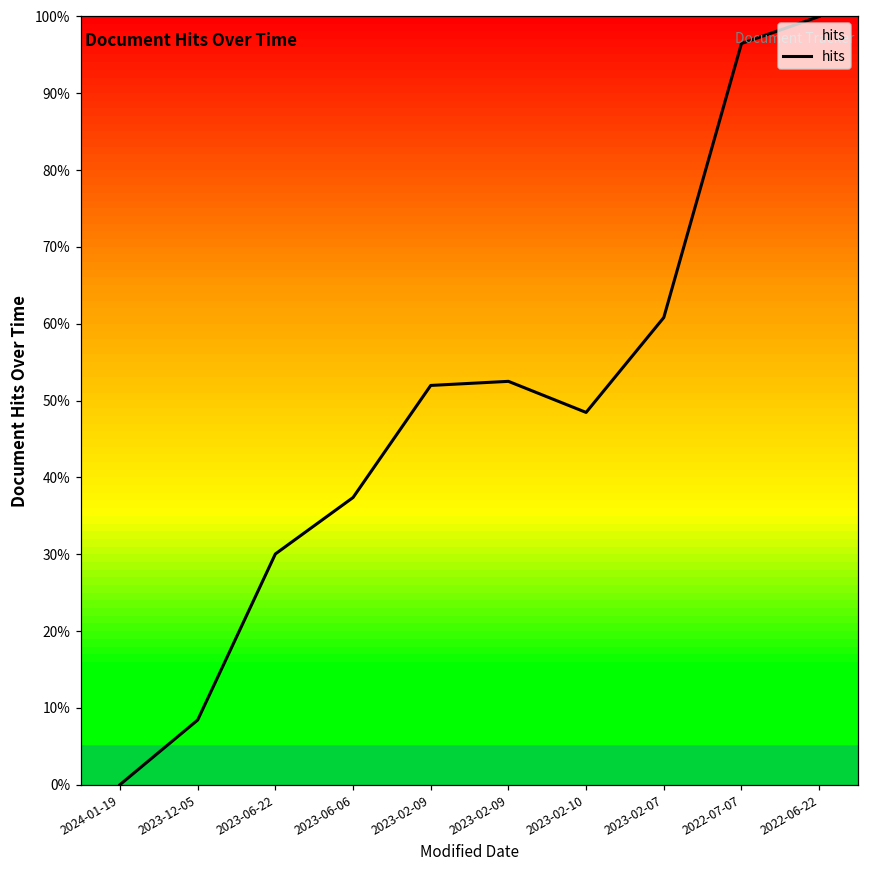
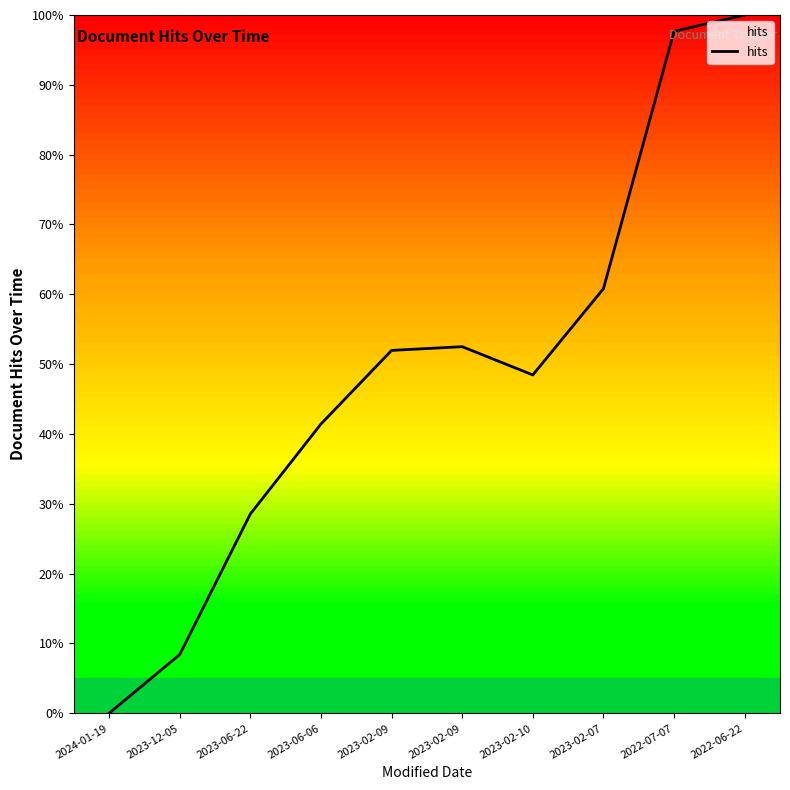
  {
    "2023-12-05": "8%",
-   "2023-06-22": "30%",
-   "2023-06-06": "37%",
+   "2023-06-22": "29%",
+   "2023-06-06": "41%",
    "2023-02-10": "48%",
    "2023-02-07": "61%",
-   "2022-07-07": "96%",
+   "2022-07-07": "98%",
    "2022-06-22": "100%"
  }
